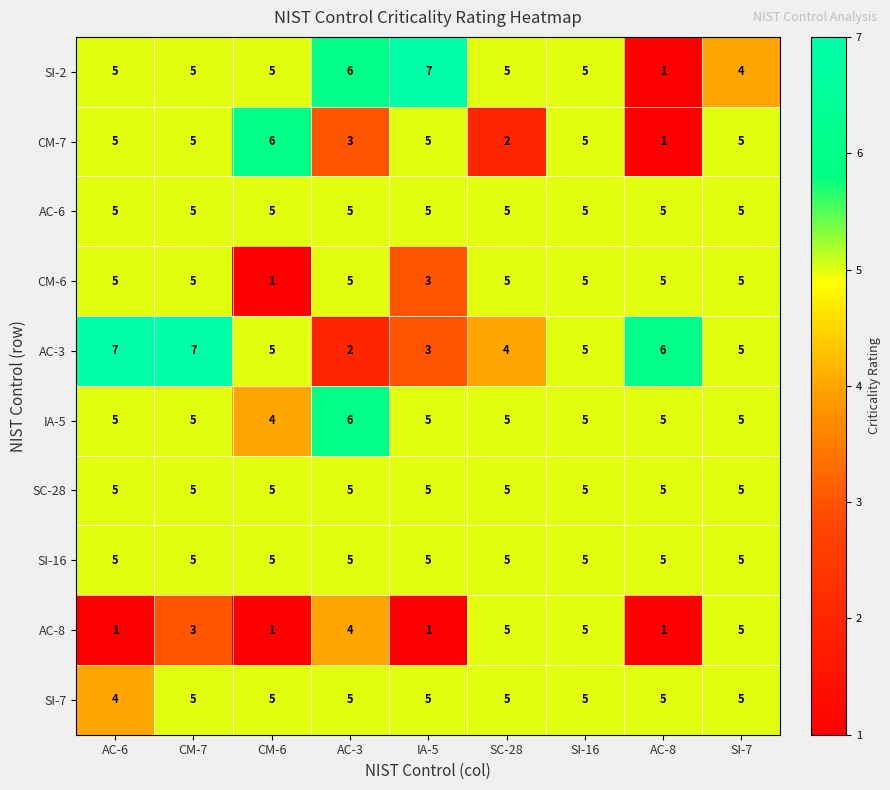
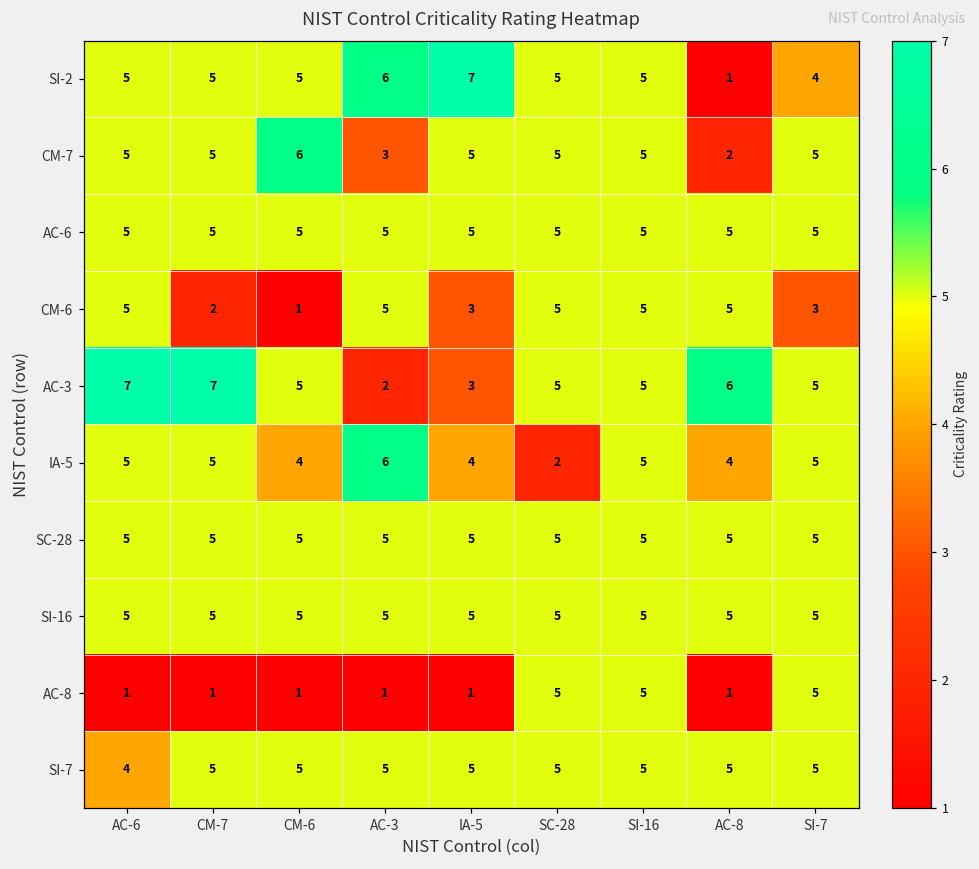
  {
    "SI-2": {
      "AC-6": 5,
      "CM-7": 5,
      "CM-6": 5,
      "AC-3": 6,
      "IA-5": 7,
      "SC-28": 5,
      "SI-16": 5,
      "AC-8": 1,
      "SI-7": 4
    },
    "CM-7": {
      "AC-6": 5,
      "CM-7": 5,
      "CM-6": 6,
      "AC-3": 3,
      "IA-5": 5,
-     "SC-28": 2,
+     "SC-28": 5,
      "SI-16": 5,
-     "AC-8": 1,
+     "AC-8": 2,
      "SI-7": 5
    },
    "AC-6": {
      "AC-6": 5,
      "CM-7": 5,
      "CM-6": 5,
      "AC-3": 5,
      "IA-5": 5,
      "SC-28": 5,
      "SI-16": 5,
      "AC-8": 5,
      "SI-7": 5
    },
    "CM-6": {
      "AC-6": 5,
-     "CM-7": 5,
+     "CM-7": 2,
      "CM-6": 1,
      "AC-3": 5,
      "IA-5": 3,
      "SC-28": 5,
      "SI-16": 5,
      "AC-8": 5,
-     "SI-7": 5
+     "SI-7": 3
    },
    "AC-3": {
      "AC-6": 7,
      "CM-7": 7,
      "CM-6": 5,
      "AC-3": 2,
      "IA-5": 3,
-     "SC-28": 4,
+     "SC-28": 5,
      "SI-16": 5,
      "AC-8": 6,
      "SI-7": 5
    },
    "IA-5": {
      "AC-6": 5,
      "CM-7": 5,
      "CM-6": 4,
      "AC-3": 6,
-     "IA-5": 5,
-     "SC-28": 5,
+     "IA-5": 4,
+     "SC-28": 2,
      "SI-16": 5,
-     "AC-8": 5,
+     "AC-8": 4,
      "SI-7": 5
    },
    "SC-28": {
      "AC-6": 5,
      "CM-7": 5,
      "CM-6": 5,
      "AC-3": 5,
      "IA-5": 5,
      "SC-28": 5,
      "SI-16": 5,
      "AC-8": 5,
      "SI-7": 5
    },
    "SI-16": {
      "AC-6": 5,
      "CM-7": 5,
      "CM-6": 5,
      "AC-3": 5,
      "IA-5": 5,
      "SC-28": 5,
      "SI-16": 5,
      "AC-8": 5,
      "SI-7": 5
    },
    "AC-8": {
      "AC-6": 1,
-     "CM-7": 3,
+     "CM-7": 1,
      "CM-6": 1,
-     "AC-3": 4,
+     "AC-3": 1,
      "IA-5": 1,
      "SC-28": 5,
      "SI-16": 5,
      "AC-8": 1,
      "SI-7": 5
    },
    "SI-7": {
      "AC-6": 4,
      "CM-7": 5,
      "CM-6": 5,
      "AC-3": 5,
      "IA-5": 5,
      "SC-28": 5,
      "SI-16": 5,
      "AC-8": 5,
      "SI-7": 5
    }
  }
